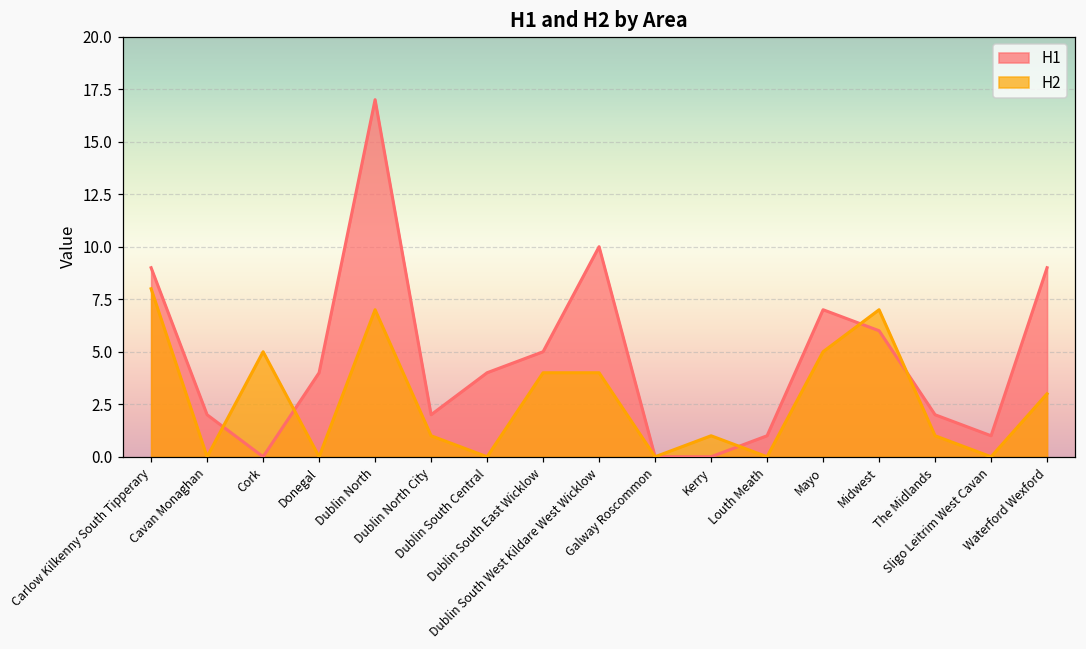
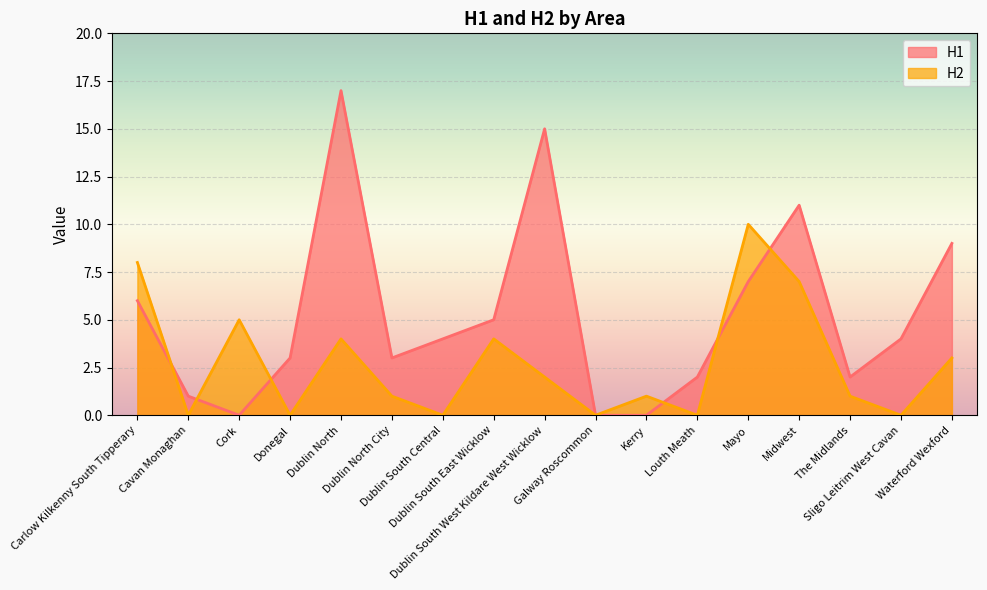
  {
    "H1": {
-     "Carlow Kilkenny South Tipperary": 9,
-     "Cavan Monaghan": 2,
+     "Carlow Kilkenny South Tipperary": 6,
+     "Cavan Monaghan": 1,
      "Cork": 0,
-     "Donegal": 4,
+     "Donegal": 3,
      "Dublin North": 17,
-     "Dublin North City": 2,
+     "Dublin North City": 3,
      "Dublin South Central": 4,
      "Dublin South East Wicklow": 5,
-     "Dublin South West Kildare West Wicklow": 10,
+     "Dublin South West Kildare West Wicklow": 15,
      "Kerry": 0,
-     "Louth Meath": 1,
+     "Louth Meath": 2,
      "Mayo": 7,
-     "Midwest": 6,
+     "Midwest": 11,
      "The Midlands": 2,
-     "Sligo Leitrim West Cavan": 1,
+     "Sligo Leitrim West Cavan": 4,
      "Waterford Wexford": 9
    },
    "H2": {
      "Carlow Kilkenny South Tipperary": 8,
      "Cavan Monaghan": 0,
      "Cork": 5,
      "Donegal": 0,
-     "Dublin North": 7,
+     "Dublin North": 4,
      "Dublin North City": 1,
      "Dublin South Central": 0,
      "Dublin South East Wicklow": 4,
-     "Dublin South West Kildare West Wicklow": 4,
+     "Dublin South West Kildare West Wicklow": 2,
      "Kerry": 1,
      "Louth Meath": 0,
-     "Mayo": 5,
+     "Mayo": 10,
      "Midwest": 7,
      "The Midlands": 1,
      "Sligo Leitrim West Cavan": 0,
      "Waterford Wexford": 3
    }
  }
